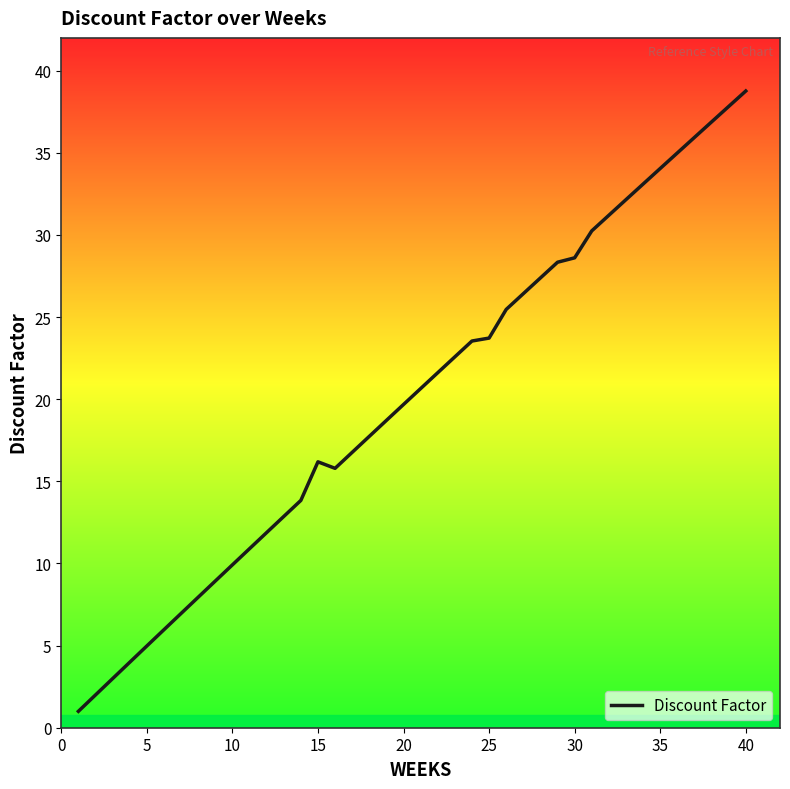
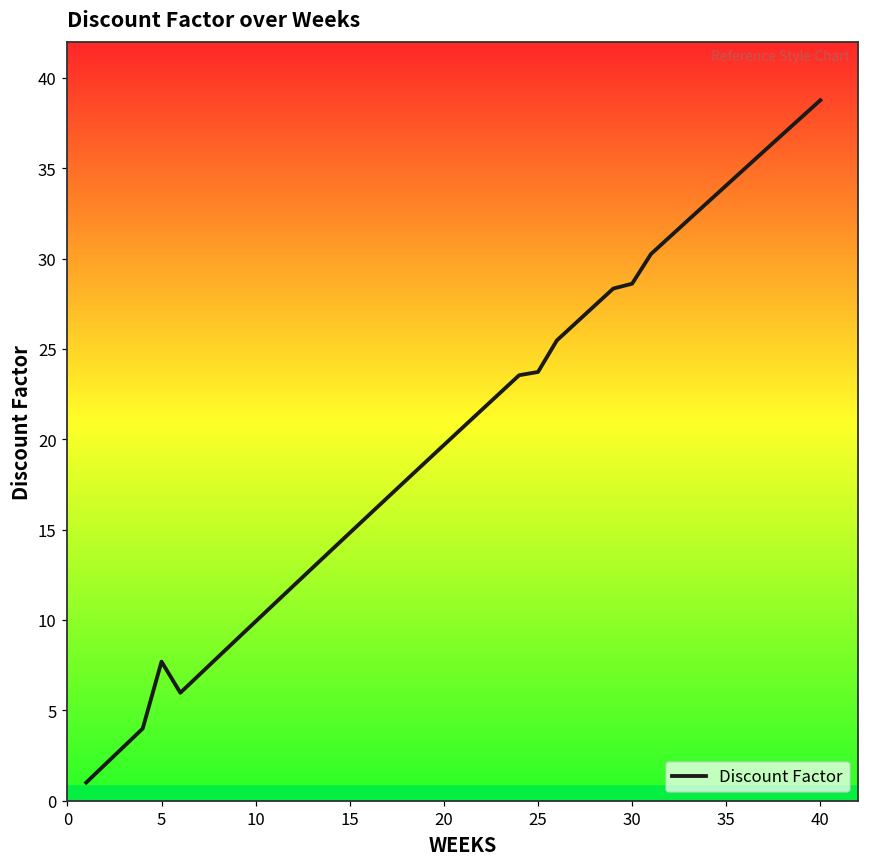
  {
-   "5": 5.0,
+   "5": 7.7,
    "10": 9.9,
-   "15": 16.2,
+   "15": 14.8,
    "20": 19.7,
    "25": 23.7,
    "30": 28.6,
    "35": 34.0,
    "40": 38.8
  }
